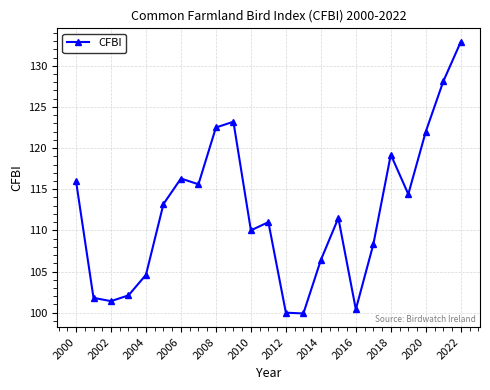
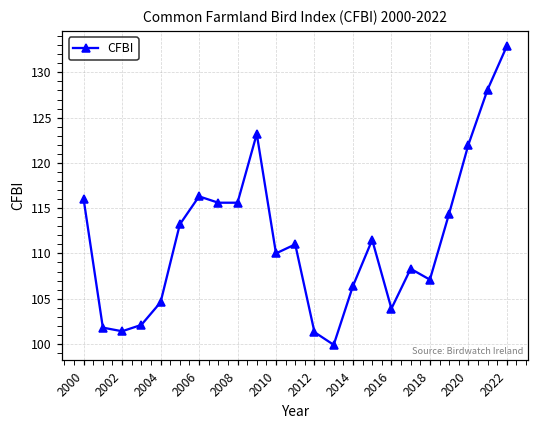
  {
    "2000": 116,
    "2002": 101,
    "2004": 105,
    "2006": 116,
-   "2008": 123,
+   "2008": 116,
    "2010": 110,
-   "2012": 100,
+   "2012": 101,
    "2014": 106,
-   "2016": 100,
-   "2018": 119,
+   "2016": 104,
+   "2018": 107,
    "2020": 122,
    "2022": 133
  }
